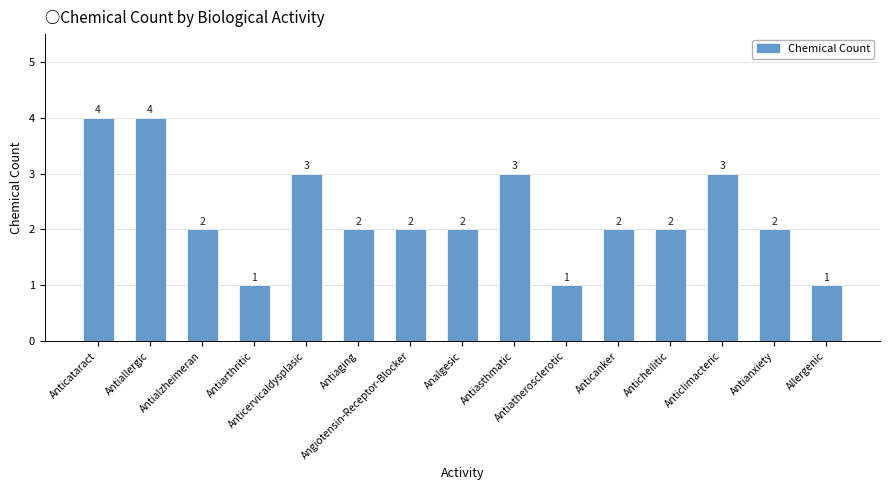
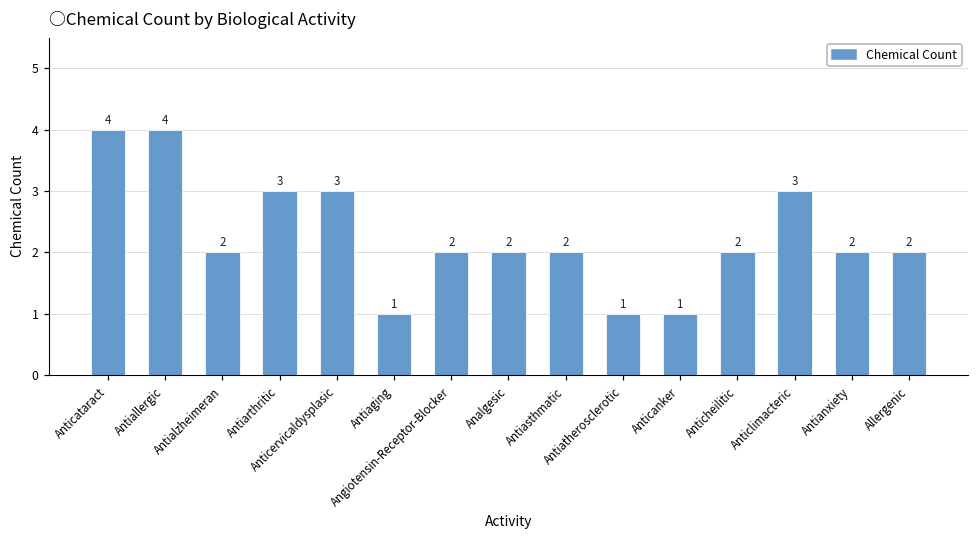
  {
    "Anticataract": 4,
    "Antiallergic": 4,
    "Antialzheimeran": 2,
-   "Antiarthritic": 1,
+   "Antiarthritic": 3,
    "Anticervicaldysplasic": 3,
-   "Antiaging": 2,
+   "Antiaging": 1,
    "Angiotensin-Receptor-Blocker": 2,
    "Analgesic": 2,
-   "Antiasthmatic": 3,
+   "Antiasthmatic": 2,
    "Antiatherosclerotic": 1,
-   "Anticanker": 2,
+   "Anticanker": 1,
    "Anticheilitic": 2,
    "Anticlimacteric": 3,
    "Antianxiety": 2,
-   "Allergenic": 1
+   "Allergenic": 2
  }
